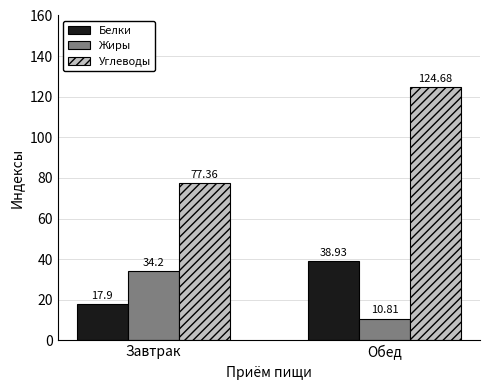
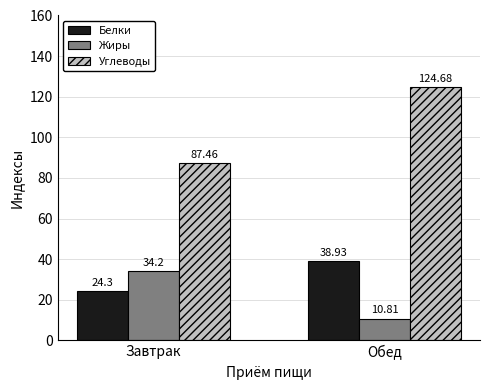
  {
    "Белки": {
-     "Завтрак": 17.9,
+     "Завтрак": 24.3,
      "Обед": 38.93
    },
    "Жиры": {
      "Завтрак": 34.2,
      "Обед": 10.81
    },
    "Углеводы": {
-     "Завтрак": 77.36,
+     "Завтрак": 87.46,
      "Обед": 124.68
    }
  }
